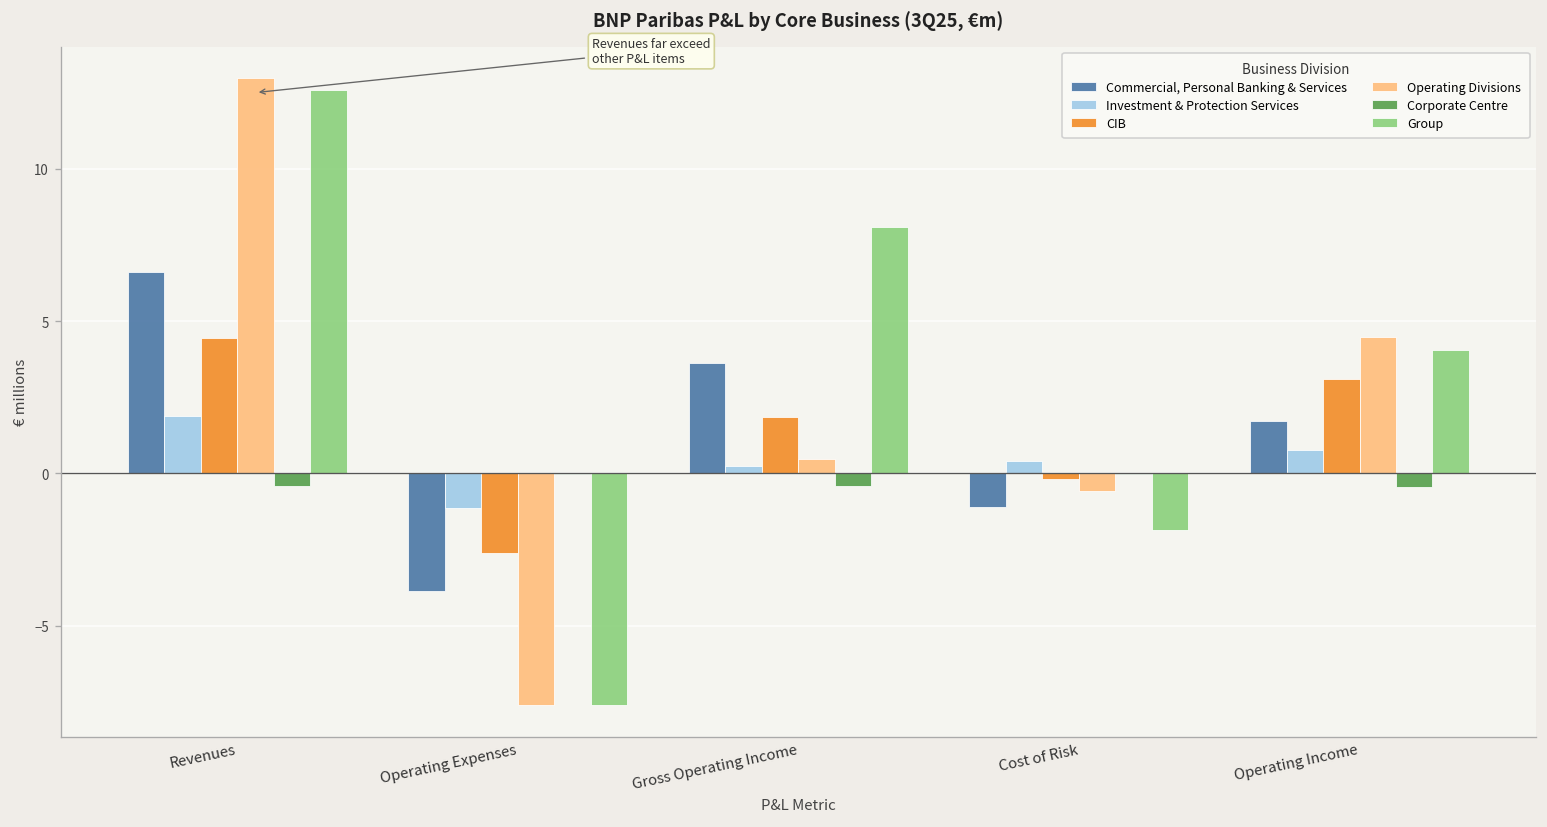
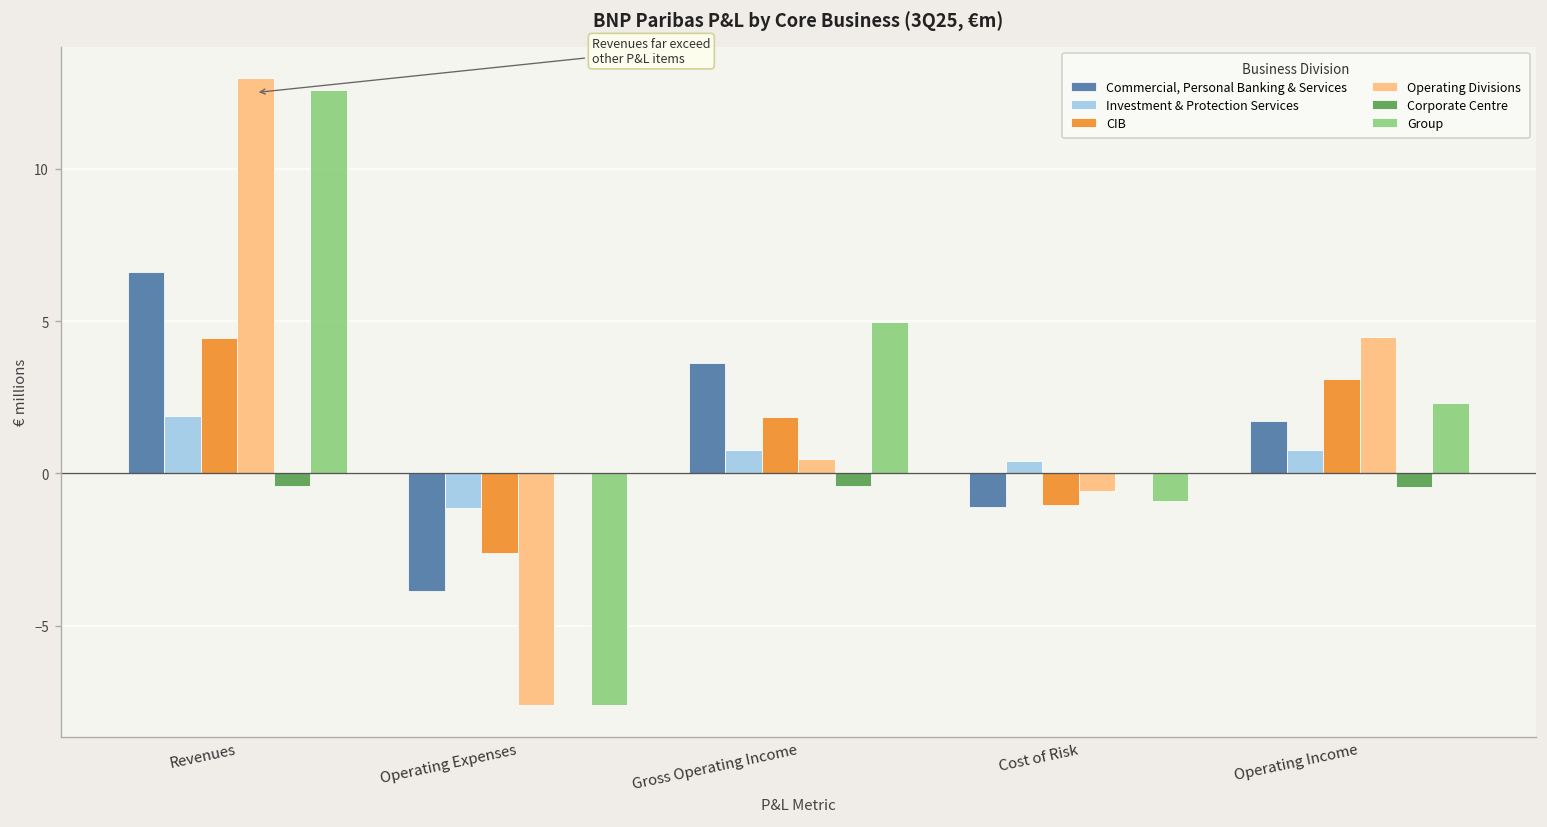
  {
    "Commercial, Personal Banking & Services": {
      "Revenues": 6.6,
      "Operating Expenses": -3.9,
      "Gross Operating Income": 3.6,
      "Cost of Risk": -1.1,
      "Operating Income": 1.7
    },
    "Investment & Protection Services": {
      "Revenues": 1.9,
      "Operating Expenses": -1.1,
-     "Gross Operating Income": 0.2,
+     "Gross Operating Income": 0.8,
      "Cost of Risk": 0.4,
      "Operating Income": 0.8
    },
    "CIB": {
      "Revenues": 4.5,
      "Operating Expenses": -2.6,
      "Gross Operating Income": 1.9,
-     "Cost of Risk": -0.2,
+     "Cost of Risk": -1.0,
      "Operating Income": 3.1
    },
    "Operating Divisions": {
      "Revenues": 13.0,
      "Operating Expenses": -7.6,
      "Gross Operating Income": 0.5,
      "Cost of Risk": -0.6,
      "Operating Income": 4.5
    },
    "Corporate Centre": {
      "Revenues": -0.4,
      "Gross Operating Income": -0.4,
      "Operating Income": -0.4
    },
    "Group": {
      "Revenues": 12.6,
      "Operating Expenses": -7.6,
-     "Gross Operating Income": 8.1,
-     "Cost of Risk": -1.9,
-     "Operating Income": 4.0
+     "Gross Operating Income": 5.0,
+     "Cost of Risk": -0.9,
+     "Operating Income": 2.3
    }
  }
